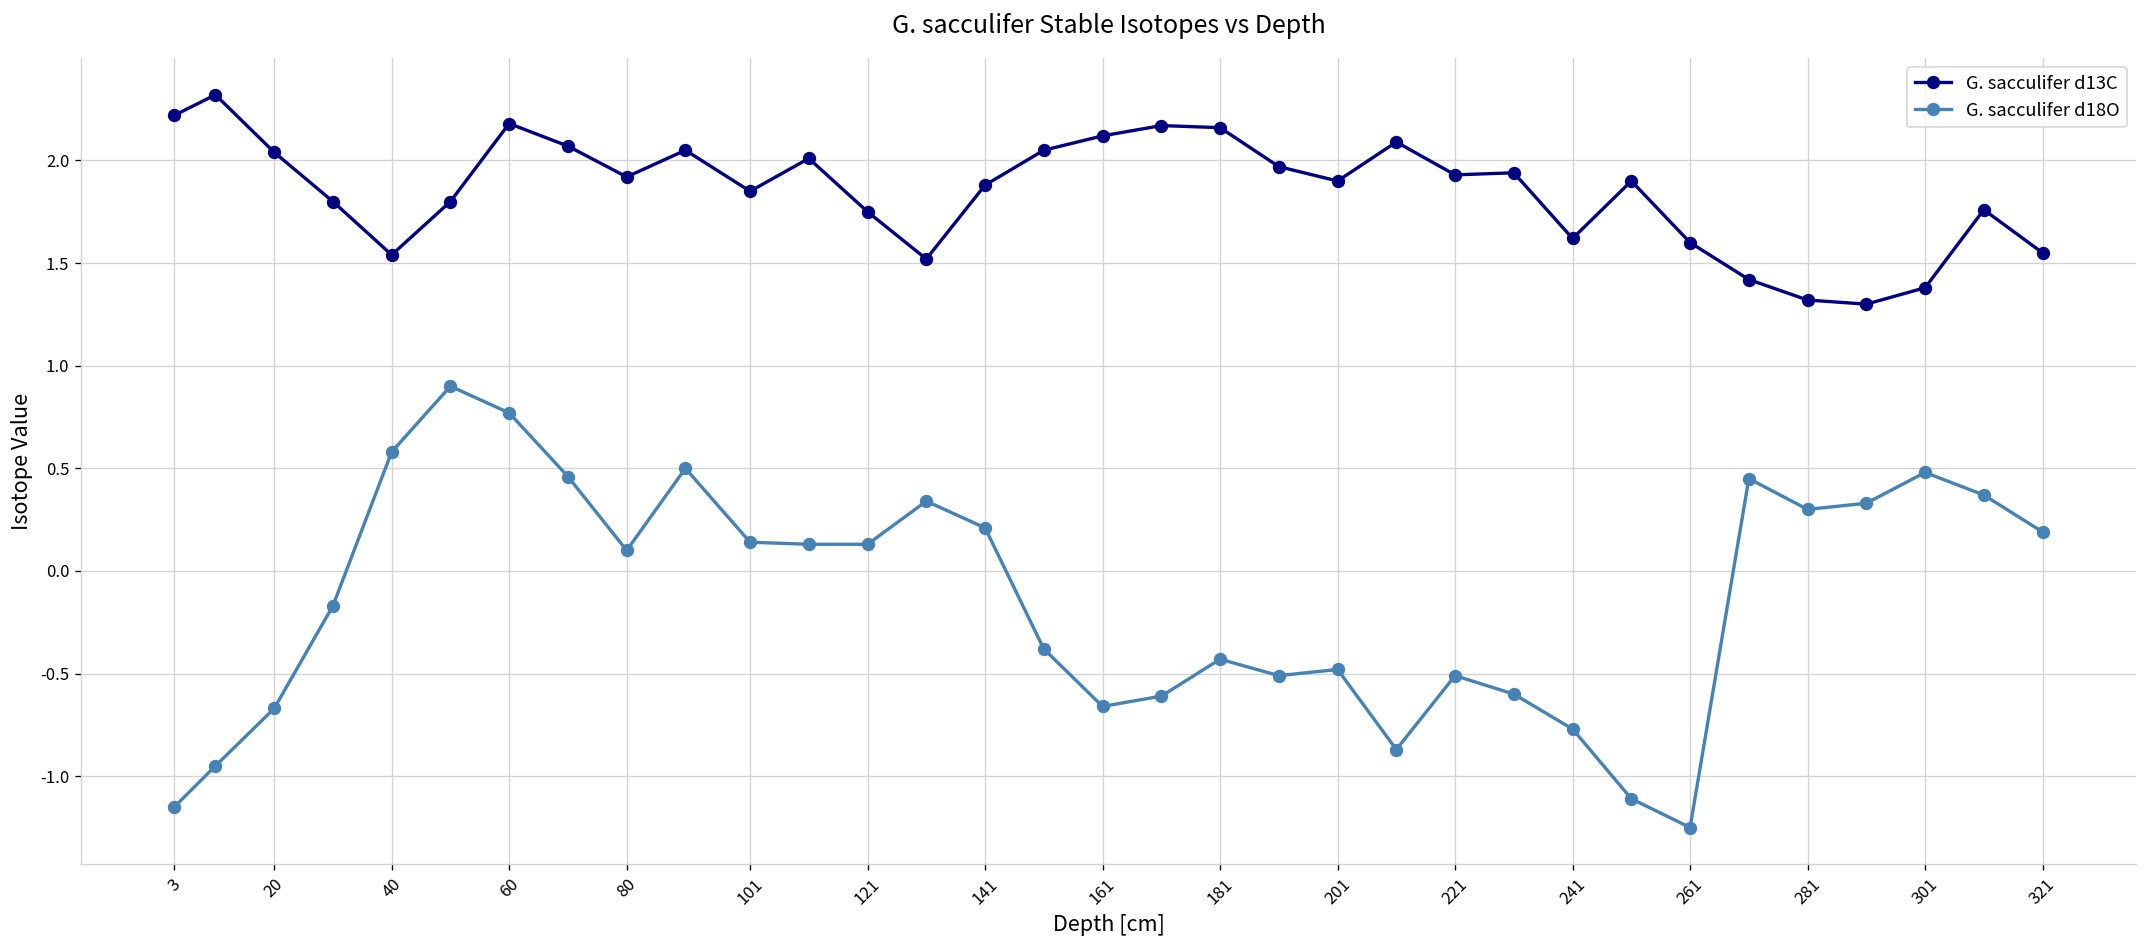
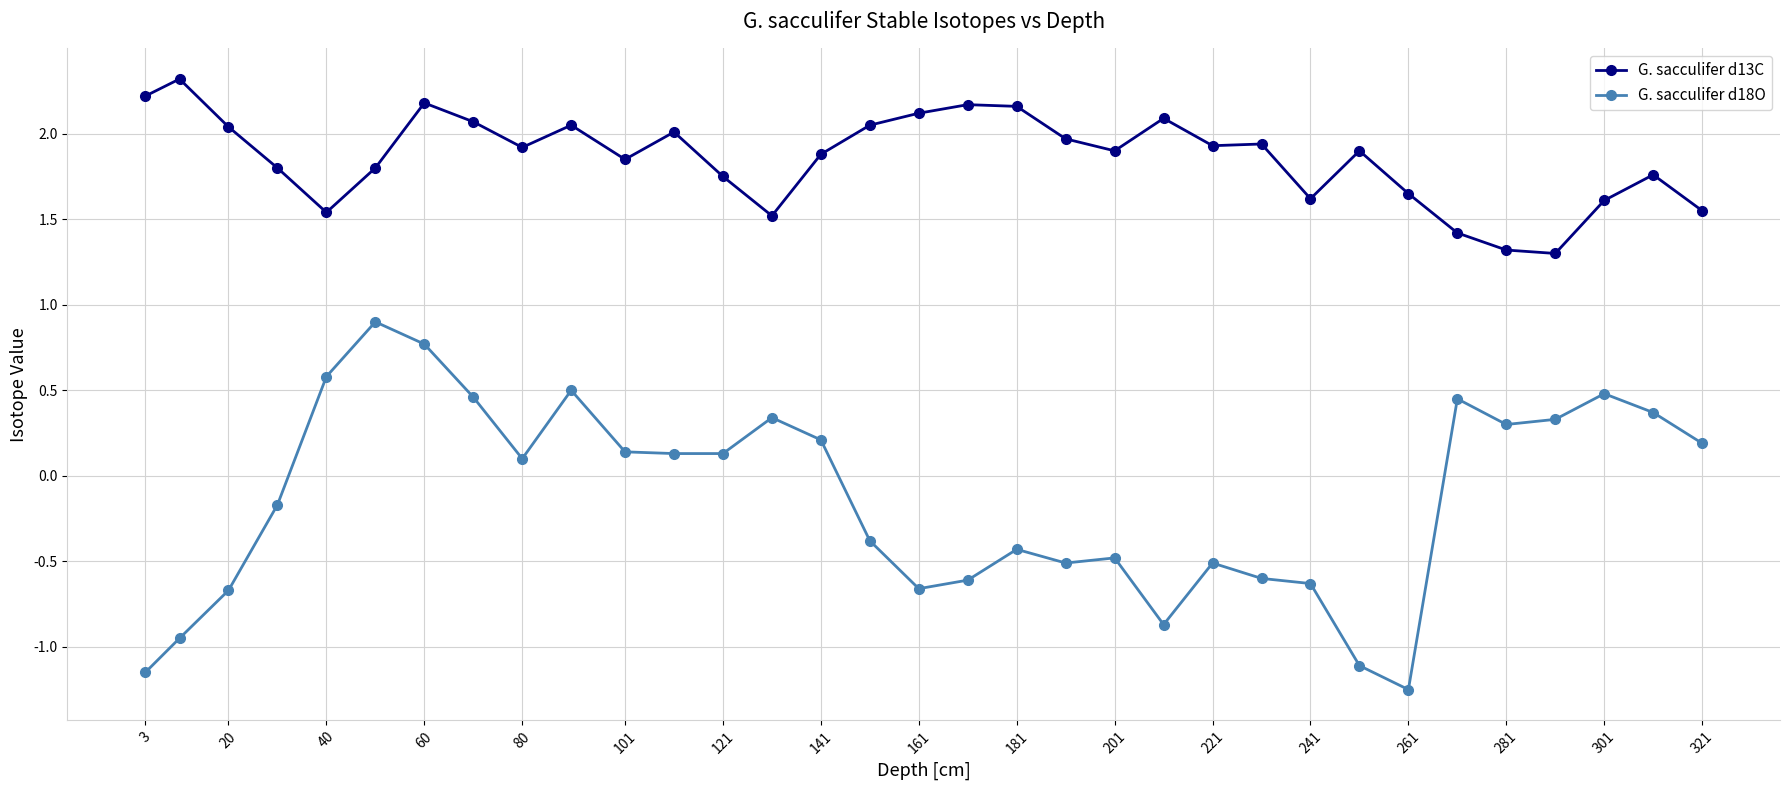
  {
    "G. sacculifer d13C": {
      "3": 2.22,
      "20": 2.04,
      "40": 1.54,
      "60": 2.18,
      "80": 1.92,
      "101": 1.85,
      "121": 1.75,
      "141": 1.88,
      "161": 2.12,
      "181": 2.16,
      "201": 1.90,
      "221": 1.93,
      "241": 1.62,
-     "261": 1.60,
+     "261": 1.65,
      "281": 1.32,
-     "301": 1.38,
+     "301": 1.61,
      "321": 1.55
    },
    "G. sacculifer d18O": {
      "3": -1.15,
      "20": -0.67,
      "40": 0.58,
      "60": 0.77,
      "80": 0.10,
      "101": 0.14,
      "121": 0.13,
      "141": 0.21,
      "161": -0.66,
      "181": -0.43,
      "201": -0.48,
      "221": -0.51,
-     "241": -0.77,
+     "241": -0.63,
      "261": -1.25,
      "281": 0.30,
      "301": 0.48,
      "321": 0.19
    }
  }
